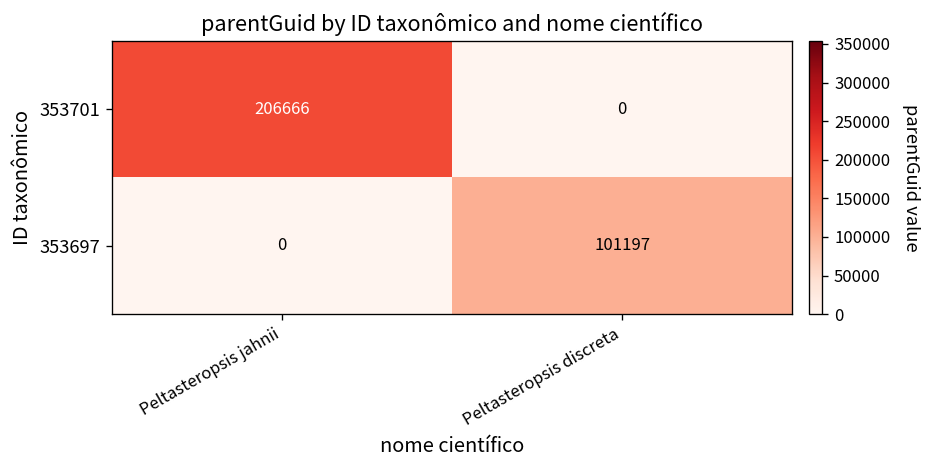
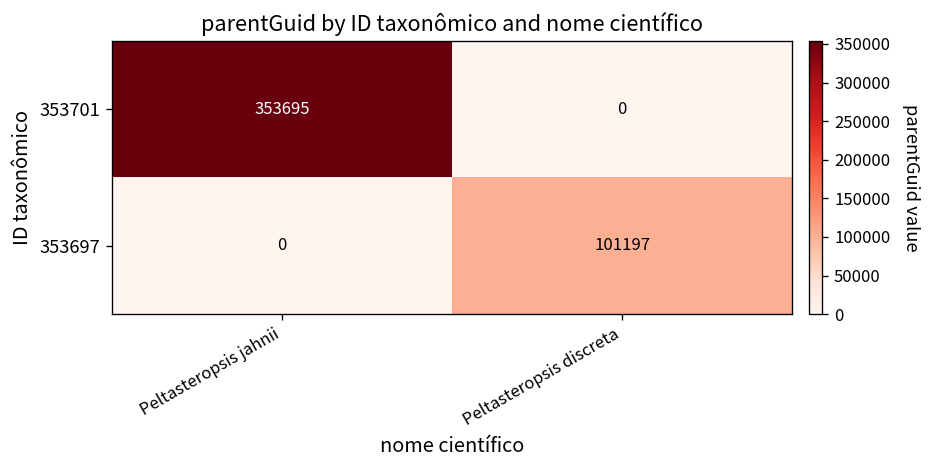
  {
    "353701": {
-     "Peltasteropsis jahnii": 206666,
+     "Peltasteropsis jahnii": 353695,
      "Peltasteropsis discreta": 0
    },
    "353697": {
      "Peltasteropsis jahnii": 0,
      "Peltasteropsis discreta": 101197
    }
  }
